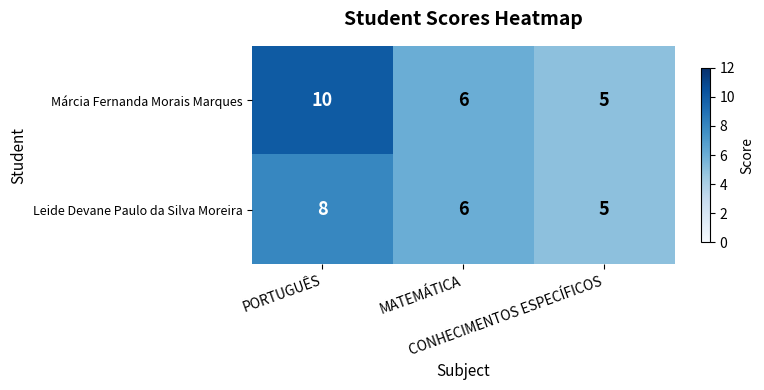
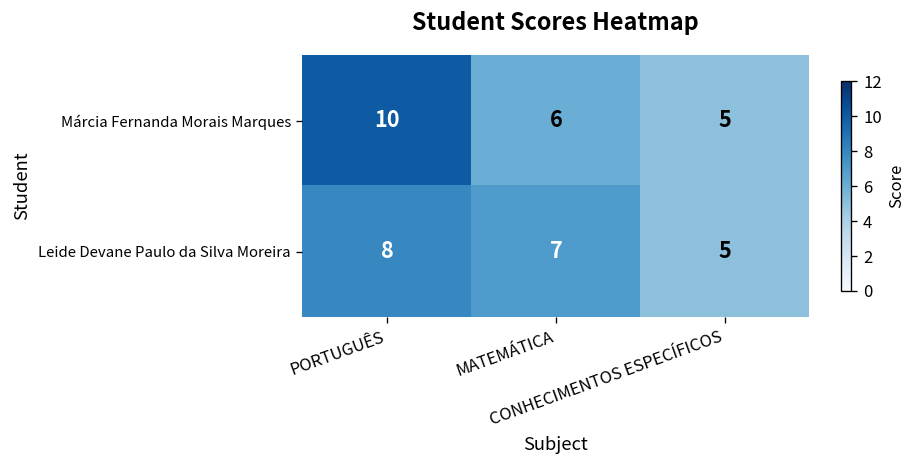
  {
    "Márcia Fernanda Morais Marques": {
      "PORTUGUÊS": 10,
      "MATEMÁTICA": 6,
      "CONHECIMENTOS ESPECÍFICOS": 5
    },
    "Leide Devane Paulo da Silva Moreira": {
      "PORTUGUÊS": 8,
-     "MATEMÁTICA": 6,
+     "MATEMÁTICA": 7,
      "CONHECIMENTOS ESPECÍFICOS": 5
    }
  }
